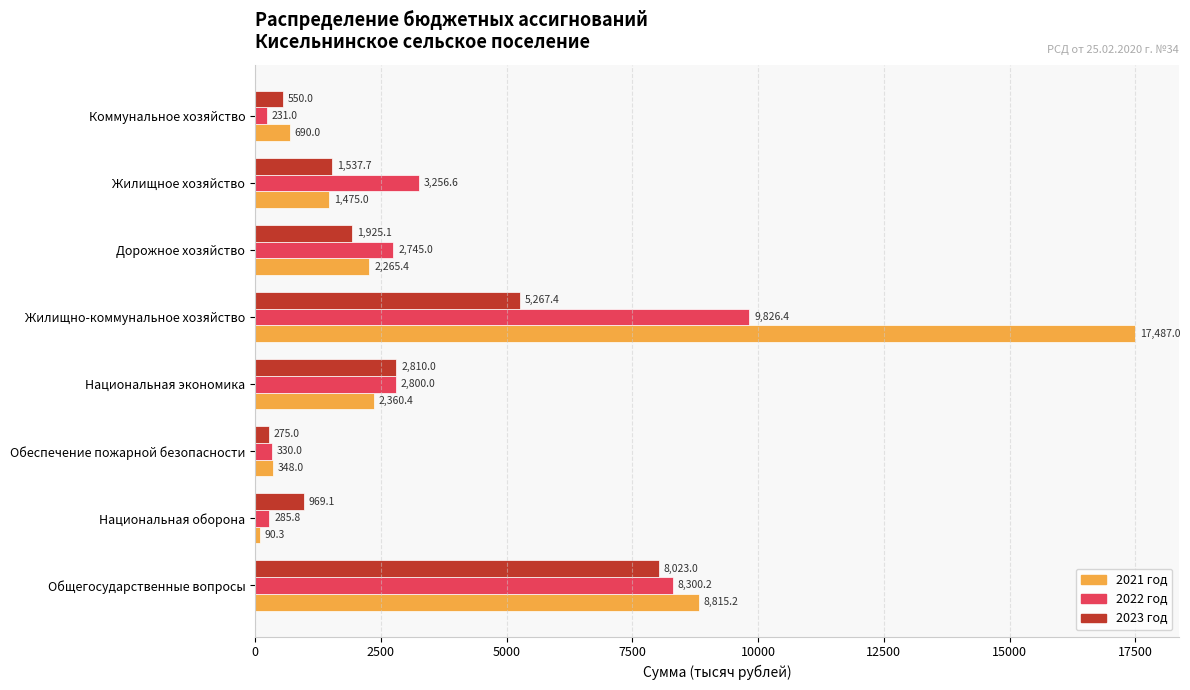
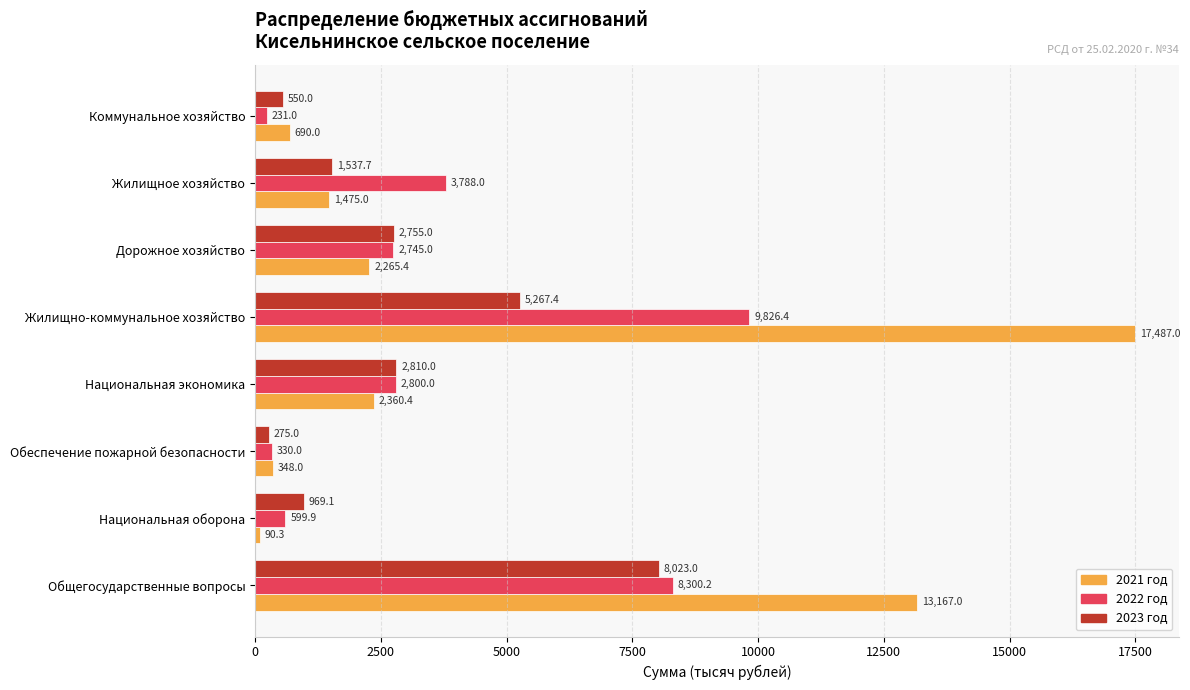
  {
    "2021 год": {
      "Коммунальное хозяйство": "690.0",
      "Жилищное хозяйство": "1,475.0",
      "Дорожное хозяйство": "2,265.4",
      "Жилищно-коммунальное хозяйство": "17,487.0",
      "Национальная экономика": "2,360.4",
      "Обеспечение пожарной безопасности": "348.0",
      "Национальная оборона": "90.3",
-     "Общегосударственные вопросы": "8,815.2"
+     "Общегосударственные вопросы": "13,167.0"
    },
    "2022 год": {
      "Коммунальное хозяйство": "231.0",
-     "Жилищное хозяйство": "3,256.6",
+     "Жилищное хозяйство": "3,788.0",
      "Дорожное хозяйство": "2,745.0",
      "Жилищно-коммунальное хозяйство": "9,826.4",
      "Национальная экономика": "2,800.0",
      "Обеспечение пожарной безопасности": "330.0",
-     "Национальная оборона": "285.8",
+     "Национальная оборона": "599.9",
      "Общегосударственные вопросы": "8,300.2"
    },
    "2023 год": {
      "Коммунальное хозяйство": "550.0",
      "Жилищное хозяйство": "1,537.7",
-     "Дорожное хозяйство": "1,925.1",
+     "Дорожное хозяйство": "2,755.0",
      "Жилищно-коммунальное хозяйство": "5,267.4",
      "Национальная экономика": "2,810.0",
      "Обеспечение пожарной безопасности": "275.0",
      "Национальная оборона": "969.1",
      "Общегосударственные вопросы": "8,023.0"
    }
  }
